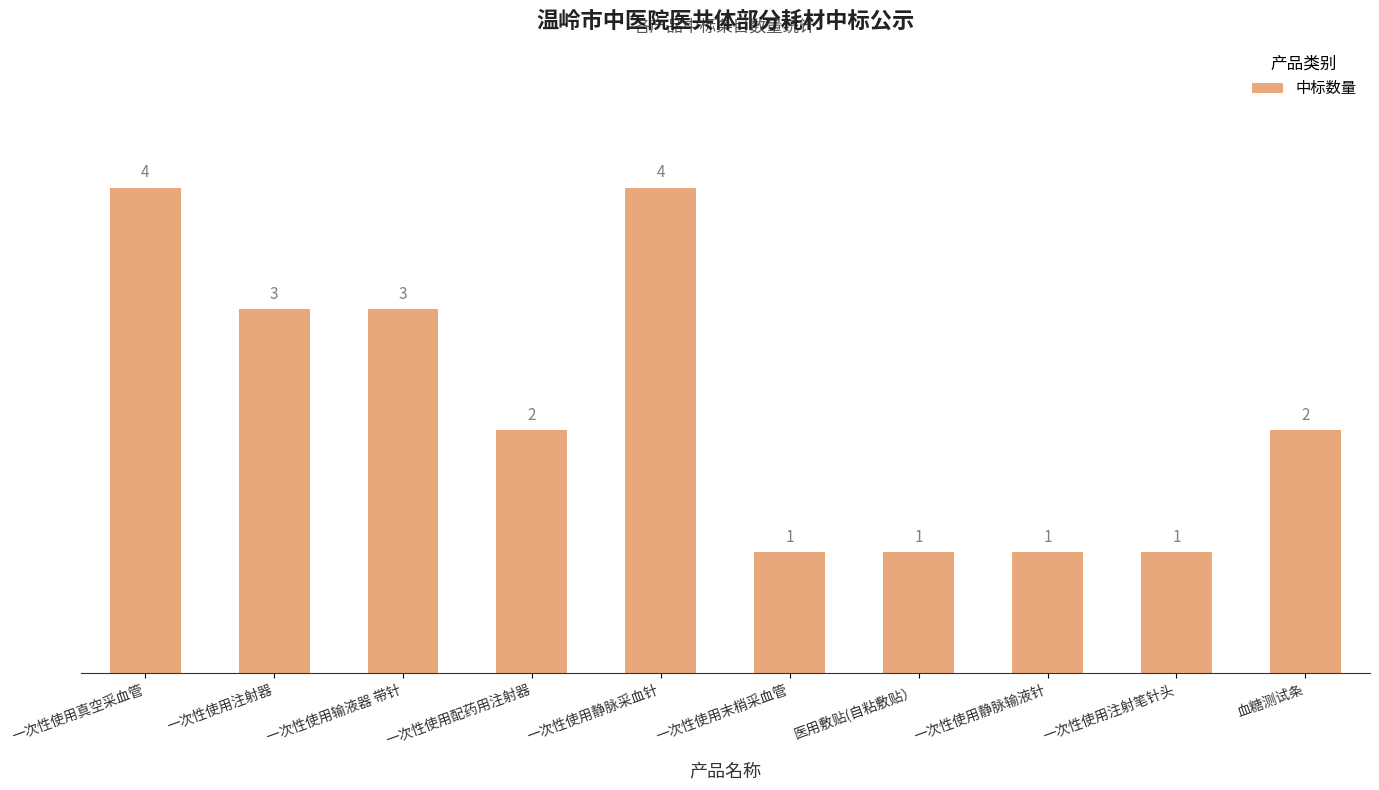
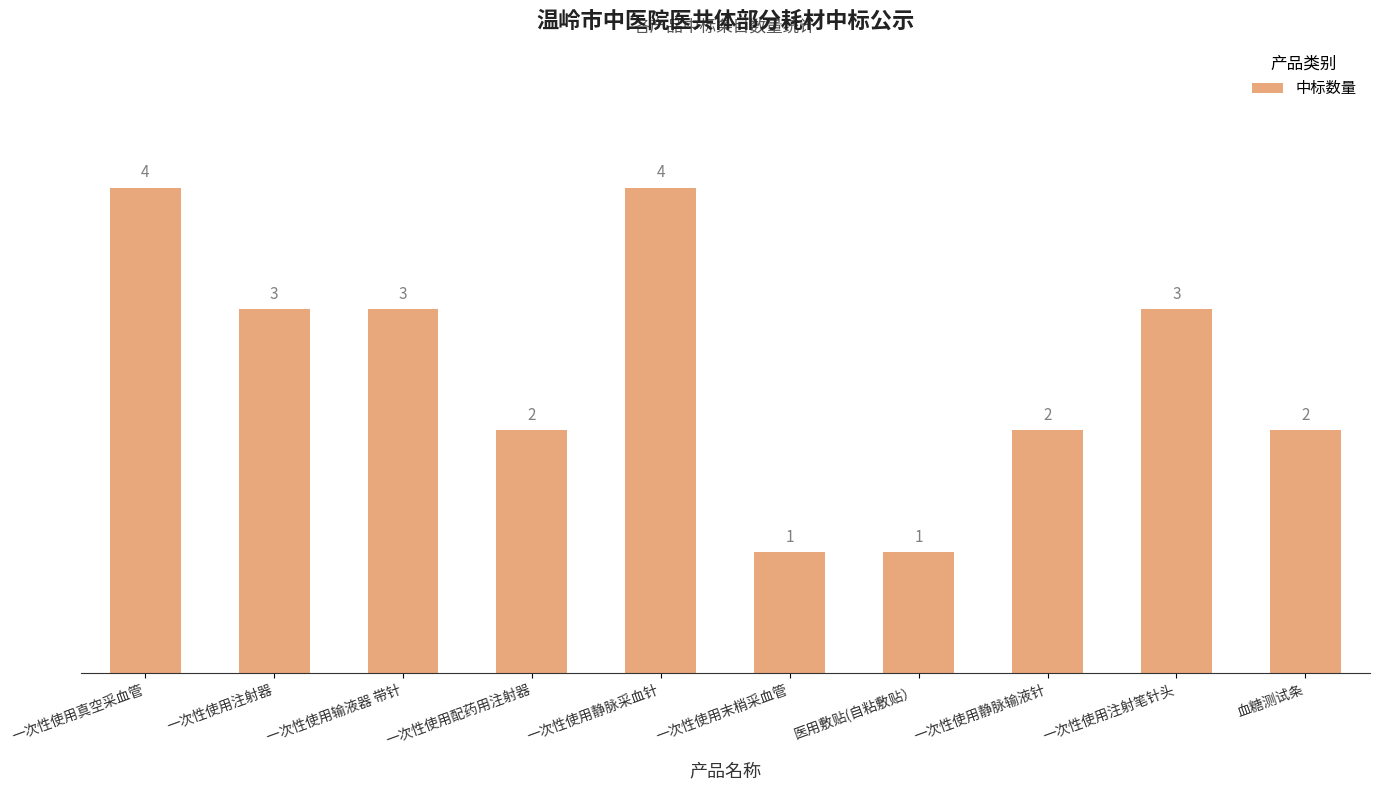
  {
    "一次性使用真空采血管": 4,
    "一次性使用注射器": 3,
    "一次性使用输液器 带针": 3,
    "一次性使用配药用注射器": 2,
    "一次性使用静脉采血针": 4,
    "一次性使用末梢采血管": 1,
    "医用敷贴(自粘敷贴）": 1,
-   "一次性使用静脉输液针": 1,
-   "一次性使用注射笔针头": 1,
+   "一次性使用静脉输液针": 2,
+   "一次性使用注射笔针头": 3,
    "血糖测试条": 2
  }
